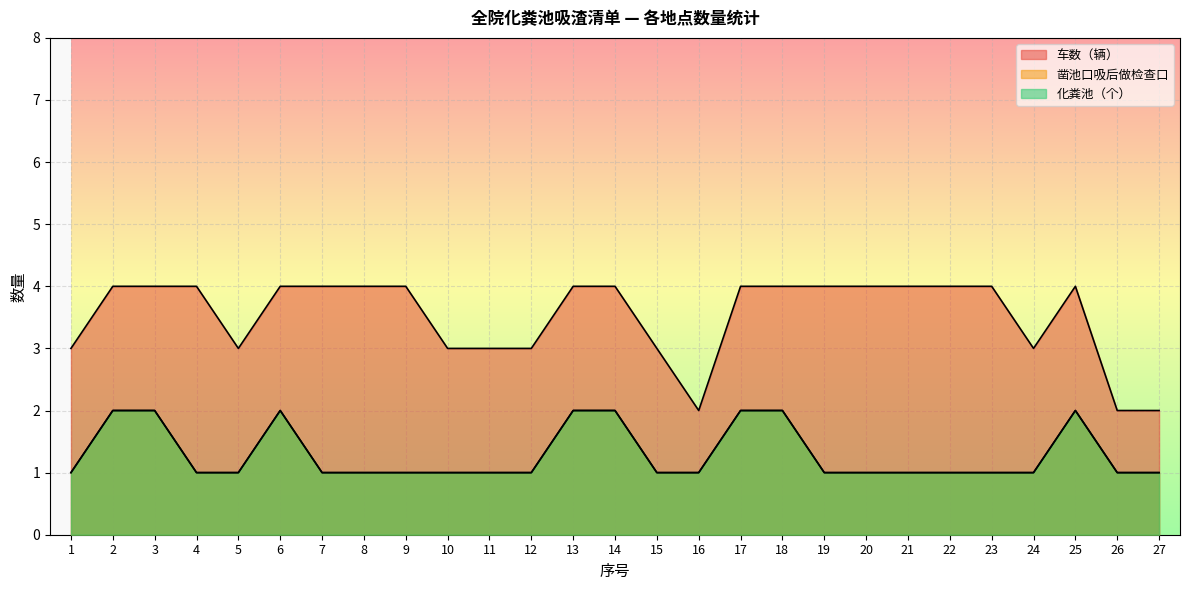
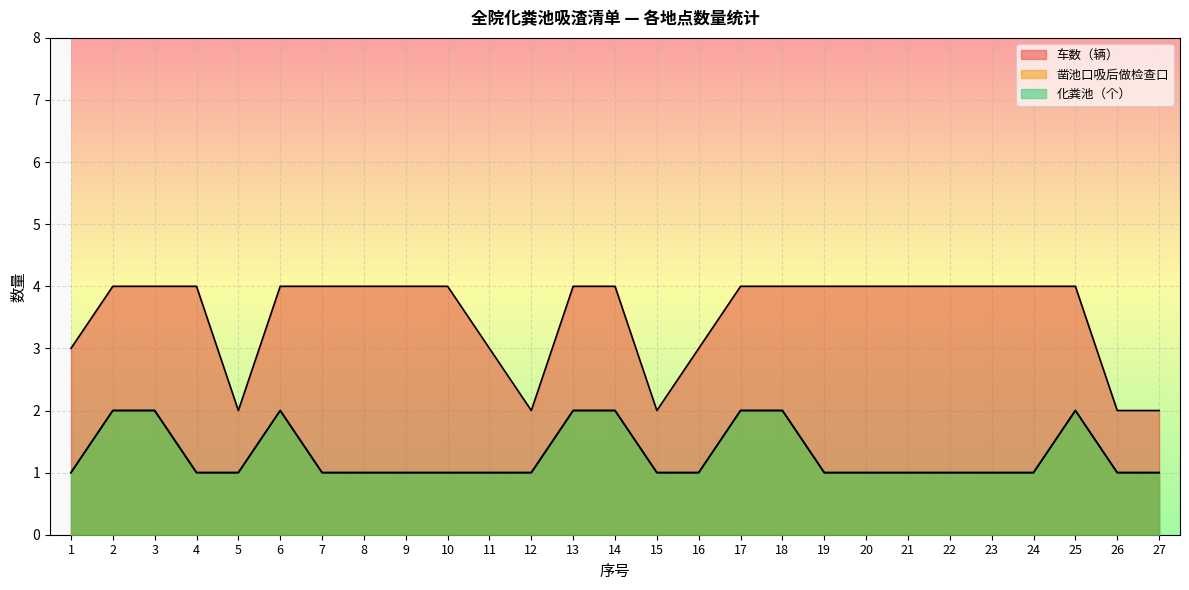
  {
    "车数（辆）": {
      "1": 3,
      "2": 4,
      "3": 4,
      "4": 4,
-     "5": 3,
+     "5": 2,
      "6": 4,
      "7": 4,
      "8": 4,
      "9": 4,
-     "10": 3,
+     "10": 4,
      "11": 3,
-     "12": 3,
+     "12": 2,
      "13": 4,
      "14": 4,
-     "15": 3,
-     "16": 2,
+     "15": 2,
+     "16": 3,
      "17": 4,
      "18": 4,
      "19": 4,
      "20": 4,
      "21": 4,
      "22": 4,
      "23": 4,
-     "24": 3,
+     "24": 4,
      "25": 4,
      "26": 2,
      "27": 2
    },
    "化粪池（个）": {
      "1": 1,
      "2": 2,
      "3": 2,
      "4": 1,
      "5": 1,
      "6": 2,
      "7": 1,
      "8": 1,
      "9": 1,
      "10": 1,
      "11": 1,
      "12": 1,
      "13": 2,
      "14": 2,
      "15": 1,
      "16": 1,
      "17": 2,
      "18": 2,
      "19": 1,
      "20": 1,
      "21": 1,
      "22": 1,
      "23": 1,
      "24": 1,
      "25": 2,
      "26": 1,
      "27": 1
    }
  }
